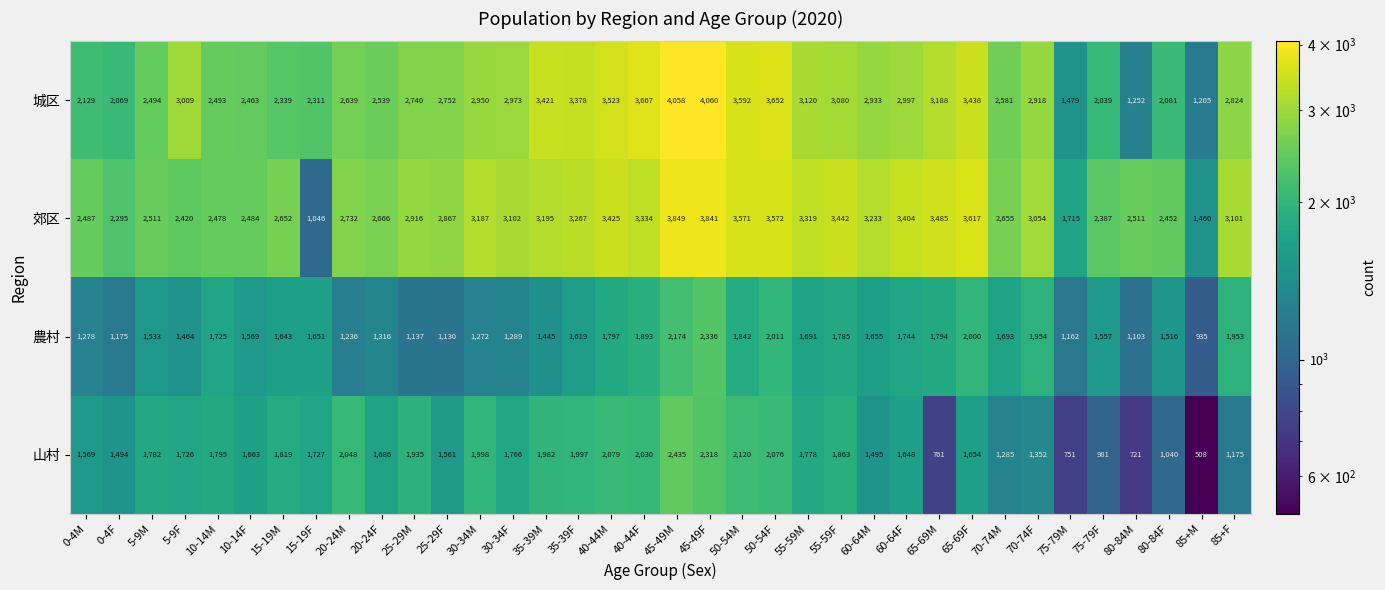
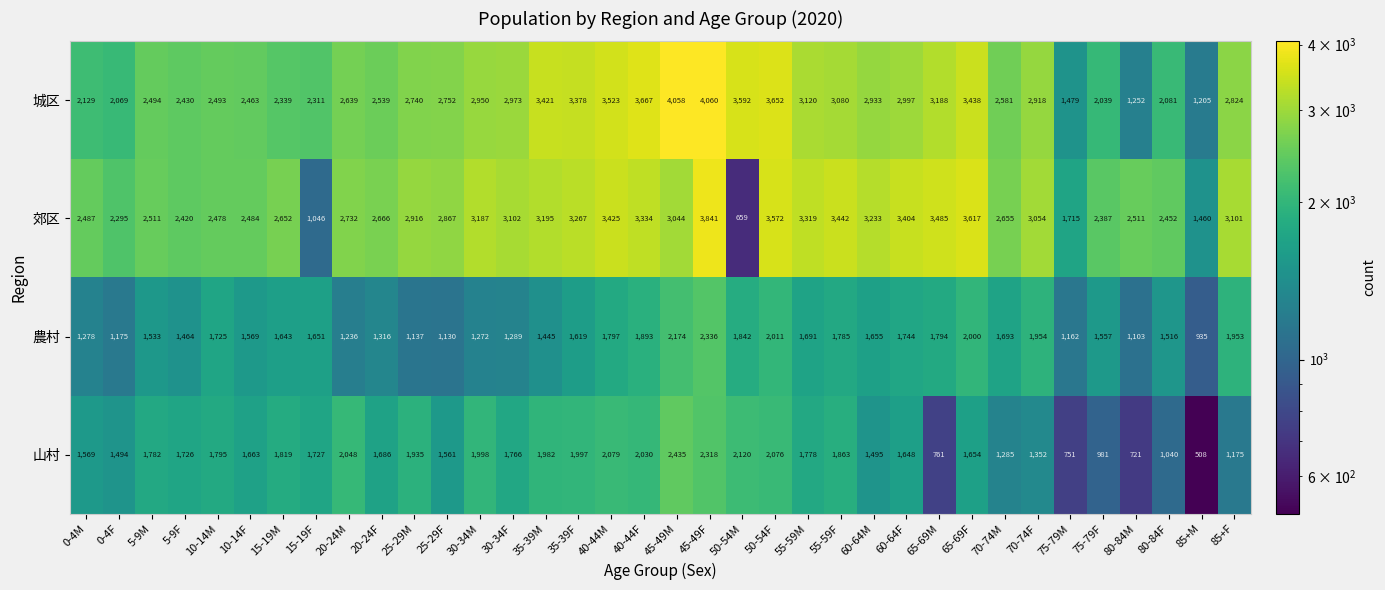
  {
    "城区": {
      "0-4M": "2,129",
      "0-4F": "2,069",
      "5-9M": "2,494",
-     "5-9F": "3,009",
+     "5-9F": "2,430",
      "10-14M": "2,493",
      "10-14F": "2,463",
      "15-19M": "2,339",
      "15-19F": "2,311",
      "20-24M": "2,639",
      "20-24F": "2,539",
      "25-29M": "2,740",
      "25-29F": "2,752",
      "30-34M": "2,950",
      "30-34F": "2,973",
      "35-39M": "3,421",
      "35-39F": "3,378",
      "40-44M": "3,523",
      "40-44F": "3,667",
      "45-49M": "4,058",
      "45-49F": "4,060",
      "50-54M": "3,592",
      "50-54F": "3,652",
      "55-59M": "3,120",
      "55-59F": "3,080",
      "60-64M": "2,933",
      "60-64F": "2,997",
      "65-69M": "3,188",
      "65-69F": "3,438",
      "70-74M": "2,581",
      "70-74F": "2,918",
      "75-79M": "1,479",
      "75-79F": "2,039",
      "80-84M": "1,252",
      "80-84F": "2,081",
      "85+M": "1,205",
      "85+F": "2,824"
    },
    "郊区": {
      "0-4M": "2,487",
      "0-4F": "2,295",
      "5-9M": "2,511",
      "5-9F": "2,420",
      "10-14M": "2,478",
      "10-14F": "2,484",
      "15-19M": "2,652",
      "15-19F": "1,046",
      "20-24M": "2,732",
      "20-24F": "2,666",
      "25-29M": "2,916",
      "25-29F": "2,867",
      "30-34M": "3,187",
      "30-34F": "3,102",
      "35-39M": "3,195",
      "35-39F": "3,267",
      "40-44M": "3,425",
      "40-44F": "3,334",
-     "45-49M": "3,849",
+     "45-49M": "3,044",
      "45-49F": "3,841",
-     "50-54M": "3,571",
+     "50-54M": "659",
      "50-54F": "3,572",
      "55-59M": "3,319",
      "55-59F": "3,442",
      "60-64M": "3,233",
      "60-64F": "3,404",
      "65-69M": "3,485",
      "65-69F": "3,617",
      "70-74M": "2,655",
      "70-74F": "3,054",
      "75-79M": "1,715",
      "75-79F": "2,387",
      "80-84M": "2,511",
      "80-84F": "2,452",
      "85+M": "1,460",
      "85+F": "3,101"
    },
    "農村": {
      "0-4M": "1,278",
      "0-4F": "1,175",
      "5-9M": "1,533",
      "5-9F": "1,464",
      "10-14M": "1,725",
      "10-14F": "1,569",
      "15-19M": "1,643",
      "15-19F": "1,651",
      "20-24M": "1,236",
      "20-24F": "1,316",
      "25-29M": "1,137",
      "25-29F": "1,130",
      "30-34M": "1,272",
      "30-34F": "1,289",
      "35-39M": "1,445",
      "35-39F": "1,619",
      "40-44M": "1,797",
      "40-44F": "1,893",
      "45-49M": "2,174",
      "45-49F": "2,336",
      "50-54M": "1,842",
      "50-54F": "2,011",
      "55-59M": "1,691",
      "55-59F": "1,785",
      "60-64M": "1,655",
      "60-64F": "1,744",
      "65-69M": "1,794",
      "65-69F": "2,000",
      "70-74M": "1,693",
      "70-74F": "1,954",
      "75-79M": "1,162",
      "75-79F": "1,557",
      "80-84M": "1,103",
      "80-84F": "1,516",
      "85+M": "935",
      "85+F": "1,953"
    },
    "山村": {
      "0-4M": "1,569",
      "0-4F": "1,494",
      "5-9M": "1,782",
      "5-9F": "1,726",
      "10-14M": "1,795",
      "10-14F": "1,663",
      "15-19M": "1,819",
      "15-19F": "1,727",
      "20-24M": "2,048",
      "20-24F": "1,686",
      "25-29M": "1,935",
      "25-29F": "1,561",
      "30-34M": "1,998",
      "30-34F": "1,766",
      "35-39M": "1,982",
      "35-39F": "1,997",
      "40-44M": "2,079",
      "40-44F": "2,030",
      "45-49M": "2,435",
      "45-49F": "2,318",
      "50-54M": "2,120",
      "50-54F": "2,076",
      "55-59M": "1,778",
      "55-59F": "1,863",
      "60-64M": "1,495",
      "60-64F": "1,648",
      "65-69M": "761",
      "65-69F": "1,654",
      "70-74M": "1,285",
      "70-74F": "1,352",
      "75-79M": "751",
      "75-79F": "981",
      "80-84M": "721",
      "80-84F": "1,040",
      "85+M": "508",
      "85+F": "1,175"
    }
  }
